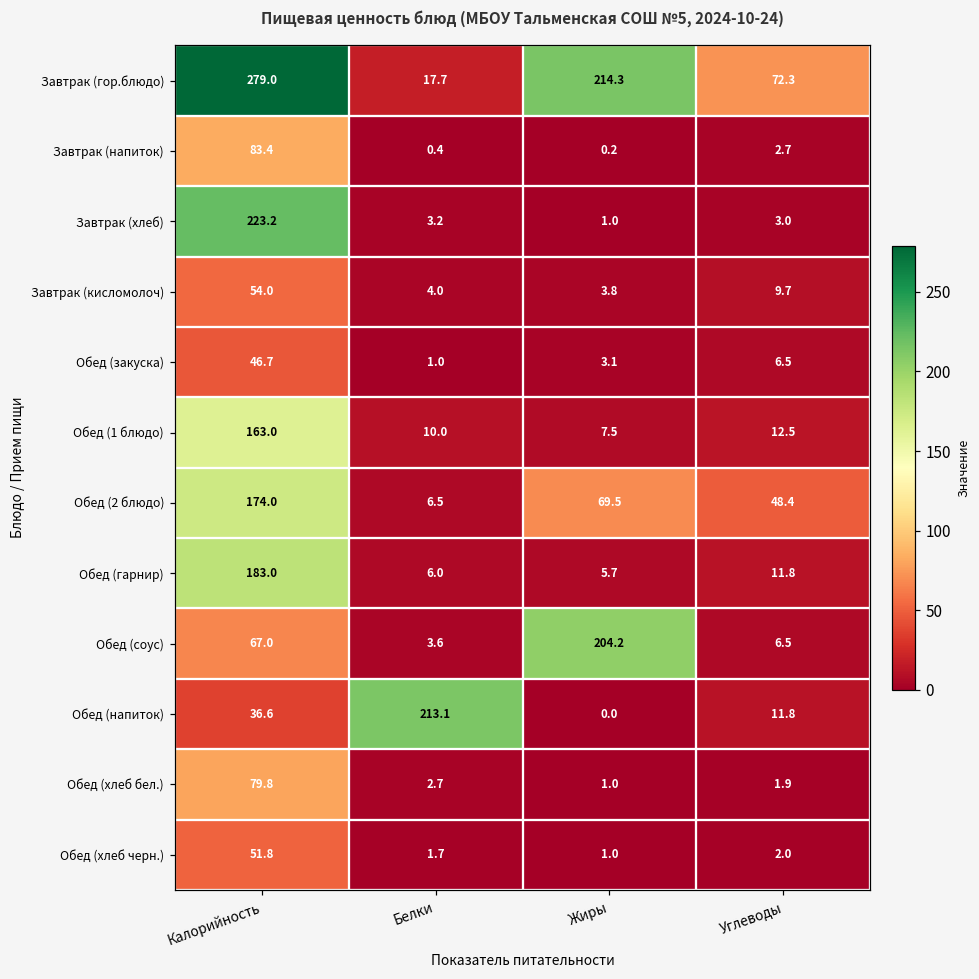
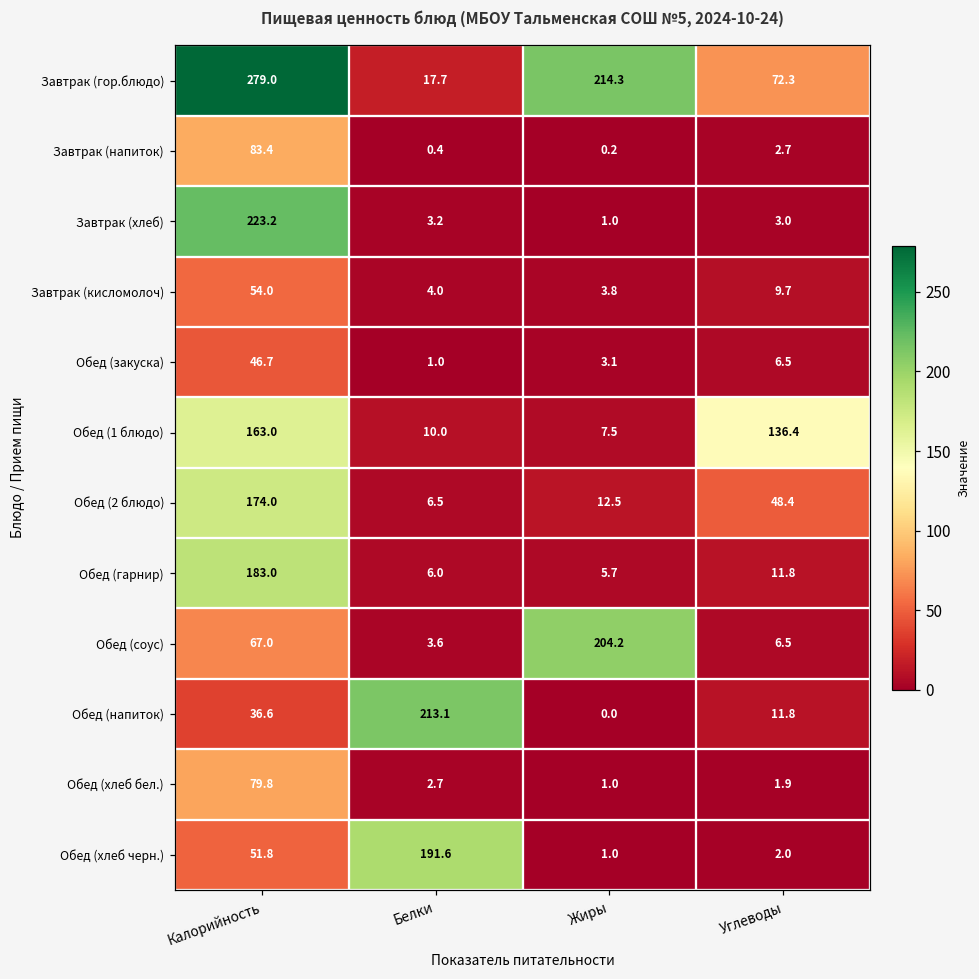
  {
    "Завтрак (гор.блюдо)": {
      "Калорийность": 279.0,
      "Белки": 17.7,
      "Жиры": 214.3,
      "Углеводы": 72.3
    },
    "Завтрак (напиток)": {
      "Калорийность": 83.4,
      "Белки": 0.4,
      "Жиры": 0.2,
      "Углеводы": 2.7
    },
    "Завтрак (хлеб)": {
      "Калорийность": 223.2,
      "Белки": 3.2,
      "Жиры": 1.0,
      "Углеводы": 3.0
    },
    "Завтрак (кисломолоч)": {
      "Калорийность": 54.0,
      "Белки": 4.0,
      "Жиры": 3.8,
      "Углеводы": 9.7
    },
    "Обед (закуска)": {
      "Калорийность": 46.7,
      "Белки": 1.0,
      "Жиры": 3.1,
      "Углеводы": 6.5
    },
    "Обед (1 блюдо)": {
      "Калорийность": 163.0,
      "Белки": 10.0,
      "Жиры": 7.5,
-     "Углеводы": 12.5
+     "Углеводы": 136.4
    },
    "Обед (2 блюдо)": {
      "Калорийность": 174.0,
      "Белки": 6.5,
-     "Жиры": 69.5,
+     "Жиры": 12.5,
      "Углеводы": 48.4
    },
    "Обед (гарнир)": {
      "Калорийность": 183.0,
      "Белки": 6.0,
      "Жиры": 5.7,
      "Углеводы": 11.8
    },
    "Обед (соус)": {
      "Калорийность": 67.0,
      "Белки": 3.6,
      "Жиры": 204.2,
      "Углеводы": 6.5
    },
    "Обед (напиток)": {
      "Калорийность": 36.6,
      "Белки": 213.1,
      "Жиры": 0.0,
      "Углеводы": 11.8
    },
    "Обед (хлеб бел.)": {
      "Калорийность": 79.8,
      "Белки": 2.7,
      "Жиры": 1.0,
      "Углеводы": 1.9
    },
    "Обед (хлеб черн.)": {
      "Калорийность": 51.8,
-     "Белки": 1.7,
+     "Белки": 191.6,
      "Жиры": 1.0,
      "Углеводы": 2.0
    }
  }
